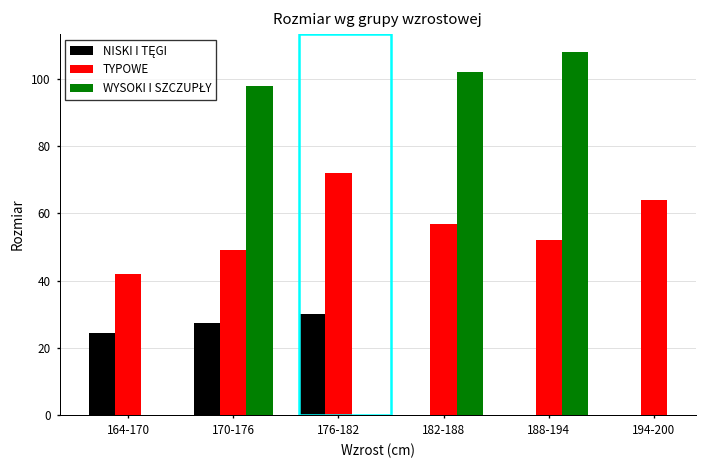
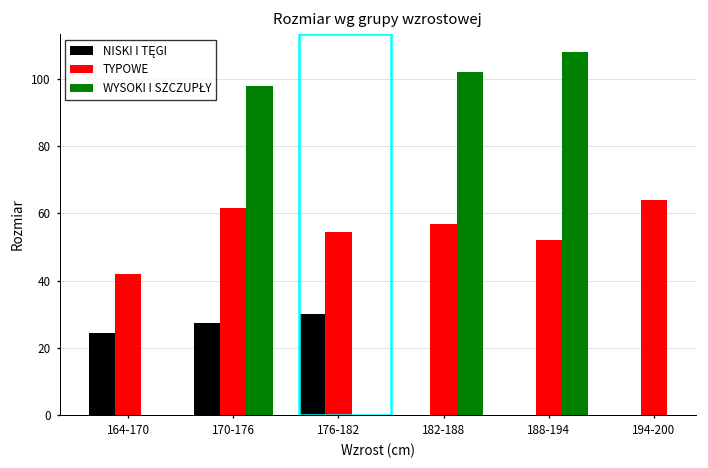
  {
    "TYPOWE": {
      "164-170": 42,
-     "170-176": 49,
-     "176-182": 72,
+     "170-176": 62,
+     "176-182": 55,
      "182-188": 57,
      "188-194": 52,
      "194-200": 64
    }
  }
